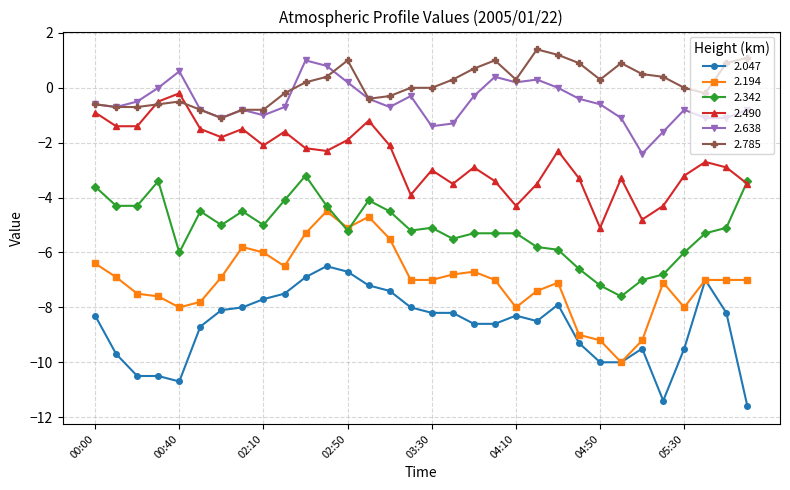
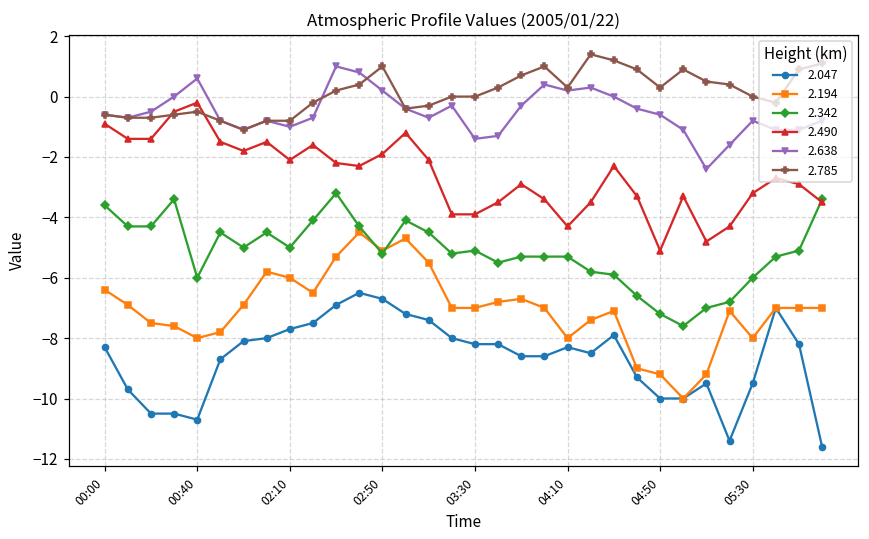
  {
    "2.047": {
      "00:00": -8.3,
      "00:40": -10.7,
      "02:10": -7.7,
      "02:50": -6.7,
      "03:30": -8.2,
      "04:10": -8.3,
      "04:50": -10.0,
      "05:30": -9.5
    },
    "2.194": {
      "00:00": -6.4,
      "00:40": -8.0,
      "02:10": -6.0,
      "02:50": -5.1,
      "03:30": -7.0,
      "04:10": -8.0,
      "04:50": -9.2,
      "05:30": -8.0
    },
    "2.342": {
      "00:00": -3.6,
      "00:40": -6.0,
      "02:10": -5.0,
      "02:50": -5.2,
      "03:30": -5.1,
      "04:10": -5.3,
      "04:50": -7.2,
      "05:30": -6.0
    },
    "2.490": {
      "00:00": -0.9,
      "00:40": -0.2,
      "02:10": -2.1,
      "02:50": -1.9,
-     "03:30": -3.0,
+     "03:30": -3.9,
      "04:10": -4.3,
      "04:50": -5.1,
      "05:30": -3.2
    },
    "2.638": {
      "00:40": 0.6,
      "02:10": -1.0,
      "02:50": 0.2,
      "03:30": -1.4,
      "04:10": 0.2,
      "04:50": -0.6,
      "05:30": -0.8
    },
    "2.785": {
      "00:40": -0.5,
      "02:10": -0.8,
      "02:50": 1.0,
      "03:30": 0.0,
      "04:10": 0.3,
      "04:50": 0.3,
      "05:30": 0.0
    }
  }
